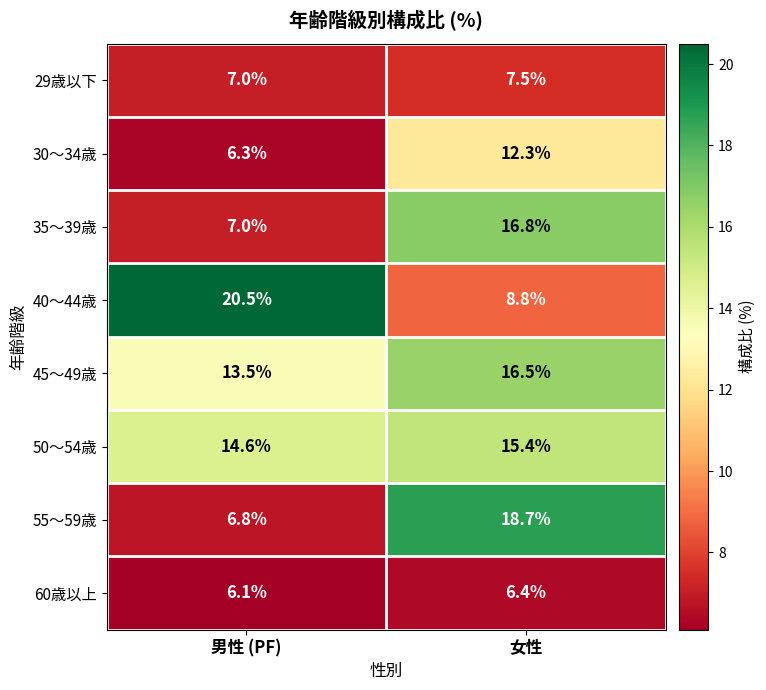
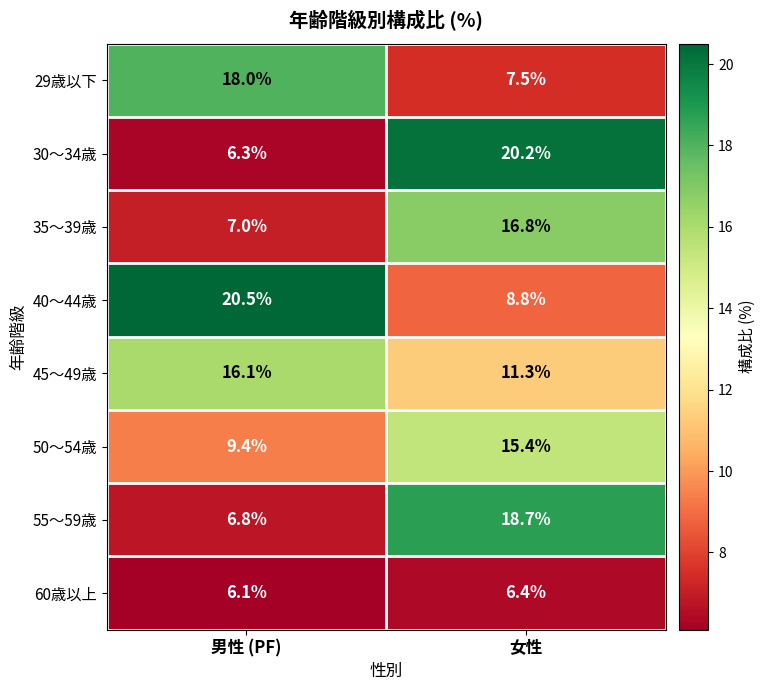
  {
    "29歳以下": {
-     "男性 (PF)": "7.0%",
+     "男性 (PF)": "18.0%",
      "女性": "7.5%"
    },
    "30〜34歳": {
      "男性 (PF)": "6.3%",
-     "女性": "12.3%"
+     "女性": "20.2%"
    },
    "35〜39歳": {
      "男性 (PF)": "7.0%",
      "女性": "16.8%"
    },
    "40〜44歳": {
      "男性 (PF)": "20.5%",
      "女性": "8.8%"
    },
    "45〜49歳": {
-     "男性 (PF)": "13.5%",
-     "女性": "16.5%"
+     "男性 (PF)": "16.1%",
+     "女性": "11.3%"
    },
    "50〜54歳": {
-     "男性 (PF)": "14.6%",
+     "男性 (PF)": "9.4%",
      "女性": "15.4%"
    },
    "55〜59歳": {
      "男性 (PF)": "6.8%",
      "女性": "18.7%"
    },
    "60歳以上": {
      "男性 (PF)": "6.1%",
      "女性": "6.4%"
    }
  }
